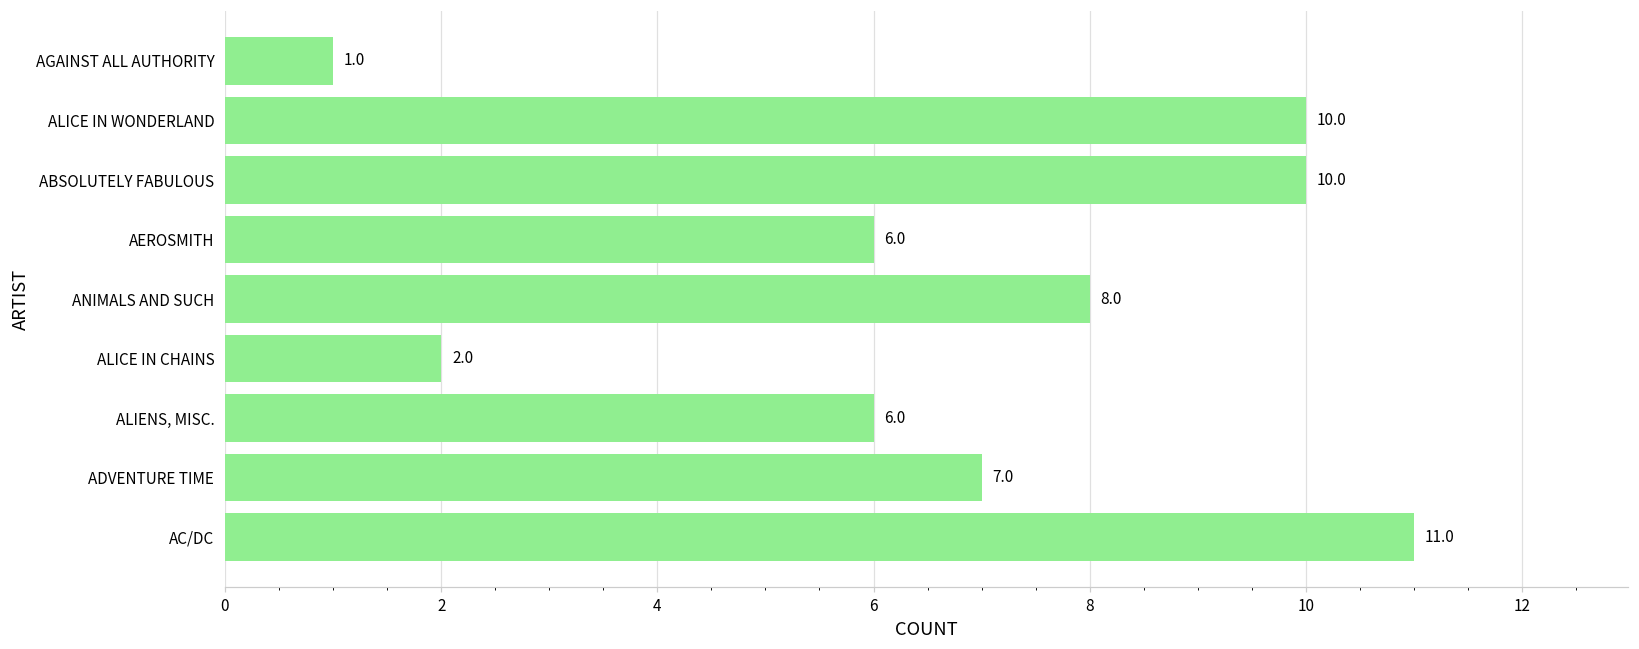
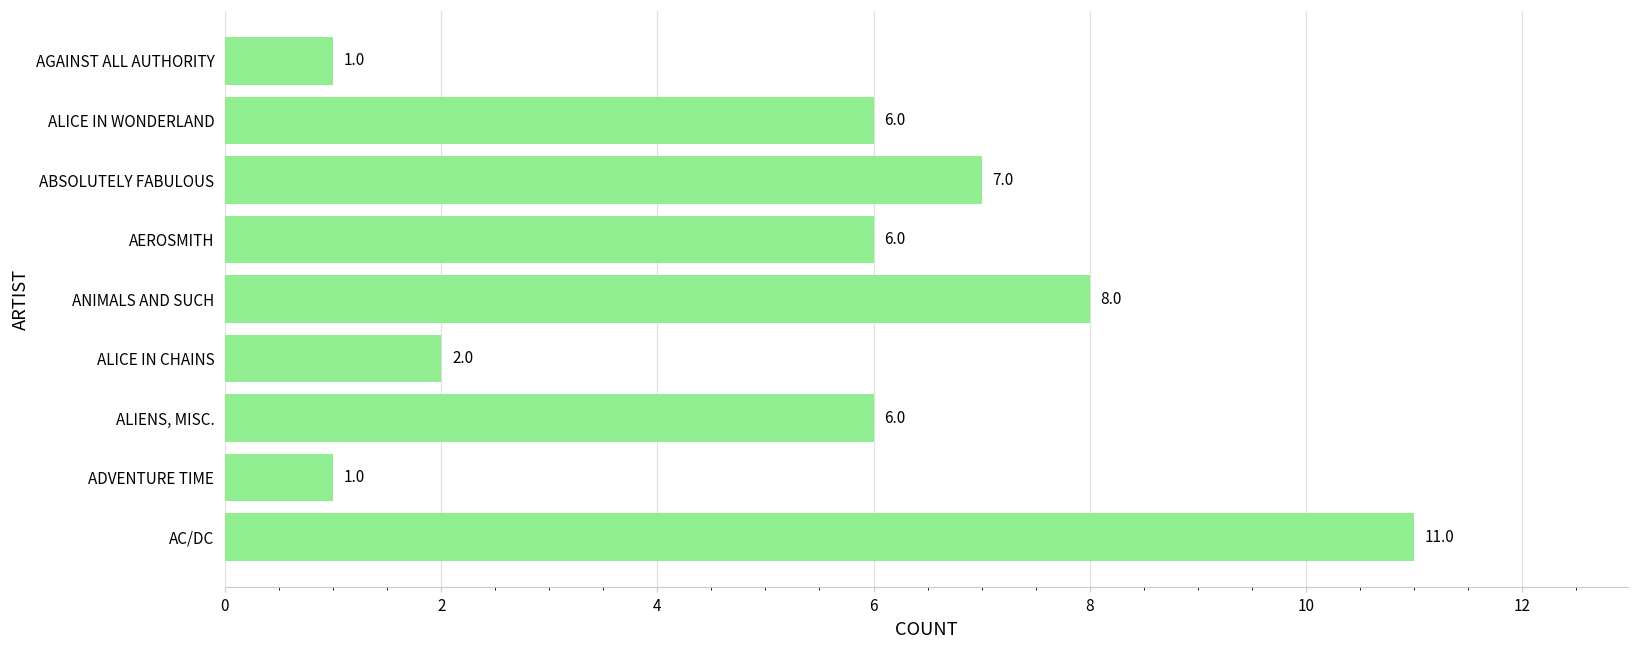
  {
    "AGAINST ALL AUTHORITY": 1.0,
-   "ALICE IN WONDERLAND": 10.0,
-   "ABSOLUTELY FABULOUS": 10.0,
+   "ALICE IN WONDERLAND": 6.0,
+   "ABSOLUTELY FABULOUS": 7.0,
    "AEROSMITH": 6.0,
    "ANIMALS AND SUCH": 8.0,
    "ALICE IN CHAINS": 2.0,
    "ALIENS, MISC.": 6.0,
-   "ADVENTURE TIME": 7.0,
+   "ADVENTURE TIME": 1.0,
    "AC/DC": 11.0
  }
